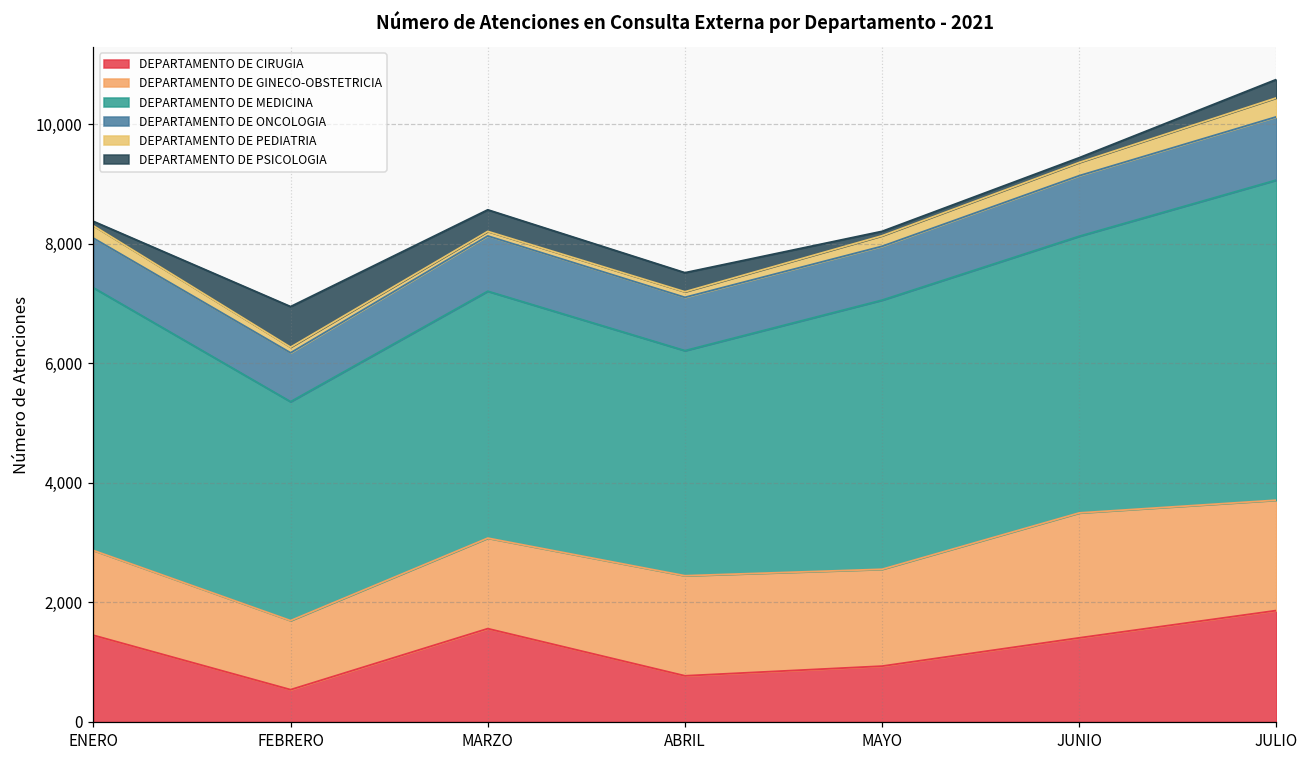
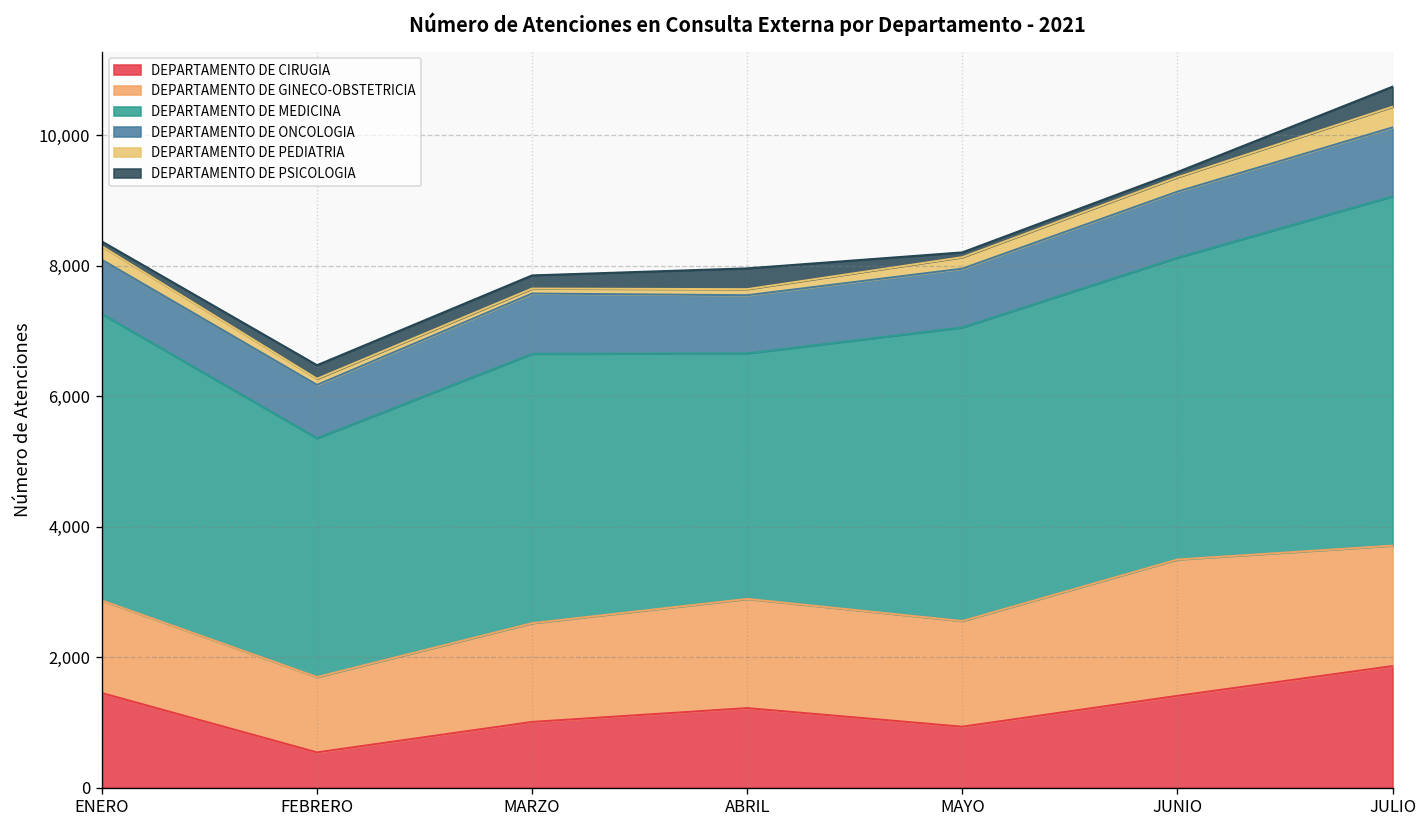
  {
    "DEPARTAMENTO DE CIRUGIA": {
      "ENERO": "1,400",
      "FEBRERO": "500",
-     "MARZO": "1,600",
-     "ABRIL": "800",
+     "MARZO": "1,000",
+     "ABRIL": "1,200",
      "MAYO": "900",
      "JUNIO": "1,400",
      "JULIO": "1,900"
    },
    "DEPARTAMENTO DE PSICOLOGIA": {
      "ENERO": "100",
-     "FEBRERO": "700",
-     "MARZO": "400",
+     "FEBRERO": "200",
+     "MARZO": "200",
      "ABRIL": "300",
      "MAYO": "100",
      "JUNIO": "100",
      "JULIO": "300"
    }
  }
